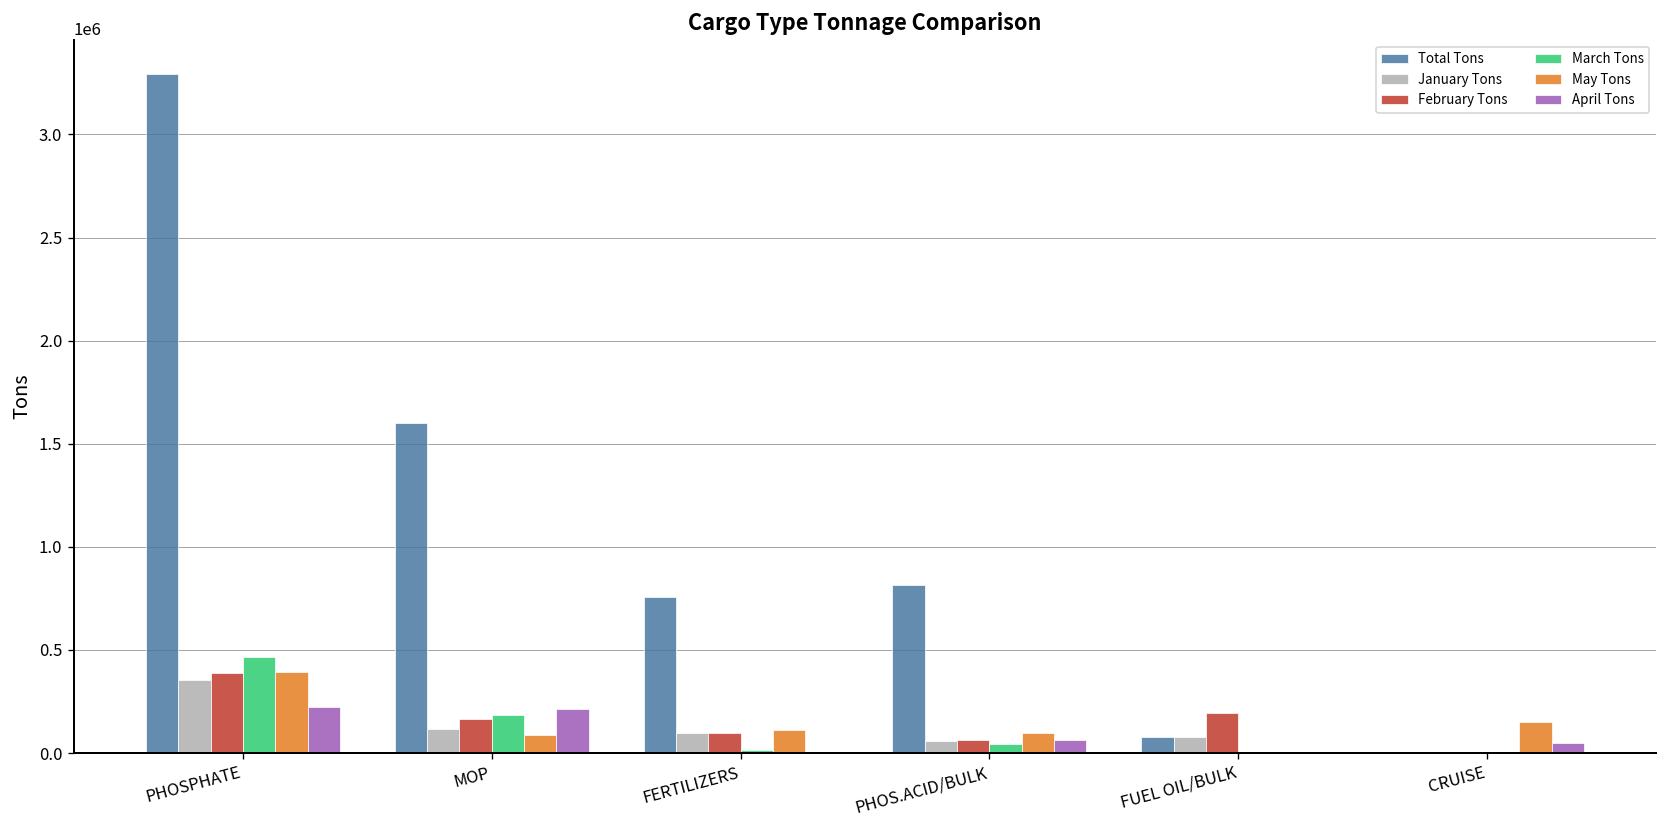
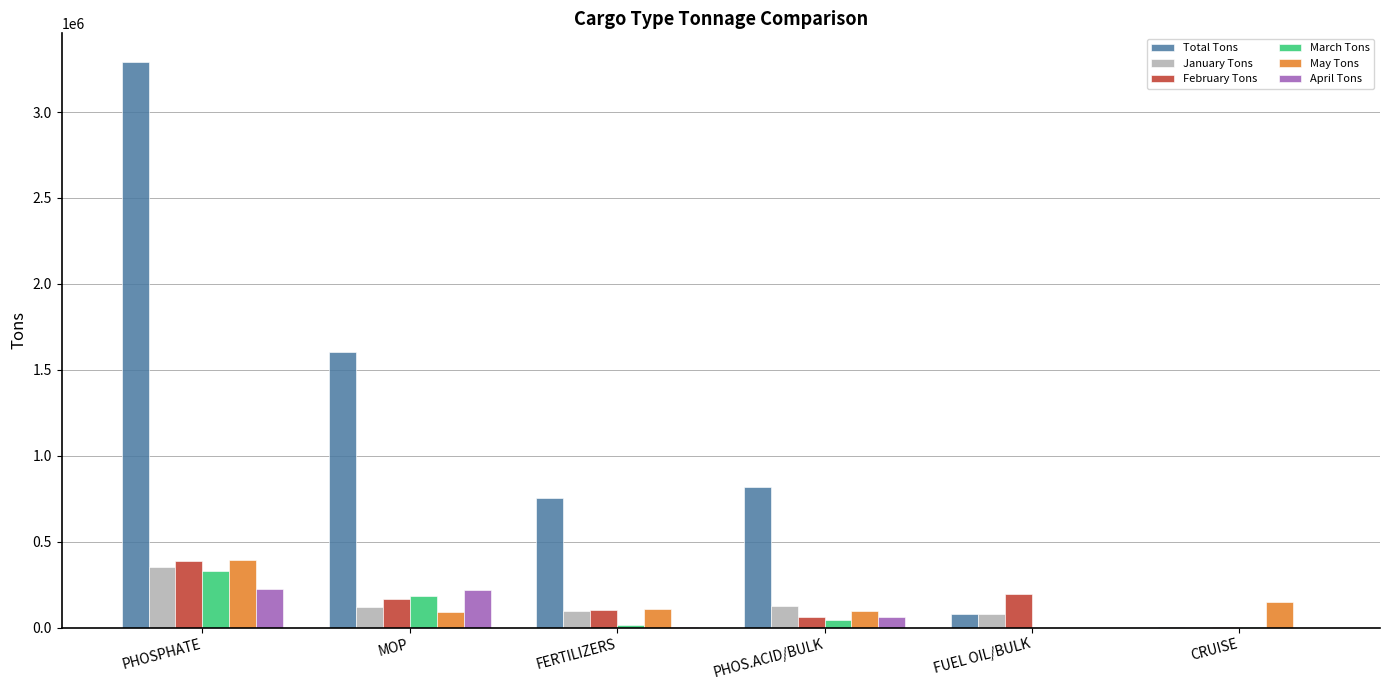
  {
    "Total Tons": {
      "PHOSPHATE": 3290000,
      "MOP": 1600000,
      "FERTILIZERS": 750000,
      "PHOS.ACID/BULK": 820000,
      "FUEL OIL/BULK": 80000
    },
    "January Tons": {
      "PHOSPHATE": 350000,
      "MOP": 120000,
      "FERTILIZERS": 100000,
-     "PHOS.ACID/BULK": 60000,
+     "PHOS.ACID/BULK": 130000,
      "FUEL OIL/BULK": 80000
    },
    "February Tons": {
      "PHOSPHATE": 390000,
      "MOP": 170000,
      "FERTILIZERS": 100000,
      "PHOS.ACID/BULK": 60000,
      "FUEL OIL/BULK": 190000
    },
    "March Tons": {
-     "PHOSPHATE": 470000,
+     "PHOSPHATE": 330000,
      "MOP": 180000,
      "PHOS.ACID/BULK": 40000,
      "FUEL OIL/BULK": 0
    },
    "May Tons": {
      "PHOSPHATE": 390000,
      "MOP": 90000,
      "FERTILIZERS": 110000,
      "PHOS.ACID/BULK": 100000,
      "FUEL OIL/BULK": 0,
      "CRUISE": 150000
    },
    "April Tons": {
      "PHOSPHATE": 220000,
      "MOP": 220000,
      "PHOS.ACID/BULK": 60000,
      "FUEL OIL/BULK": 0,
-     "CRUISE": 50000
+     "CRUISE": 0
    }
  }
